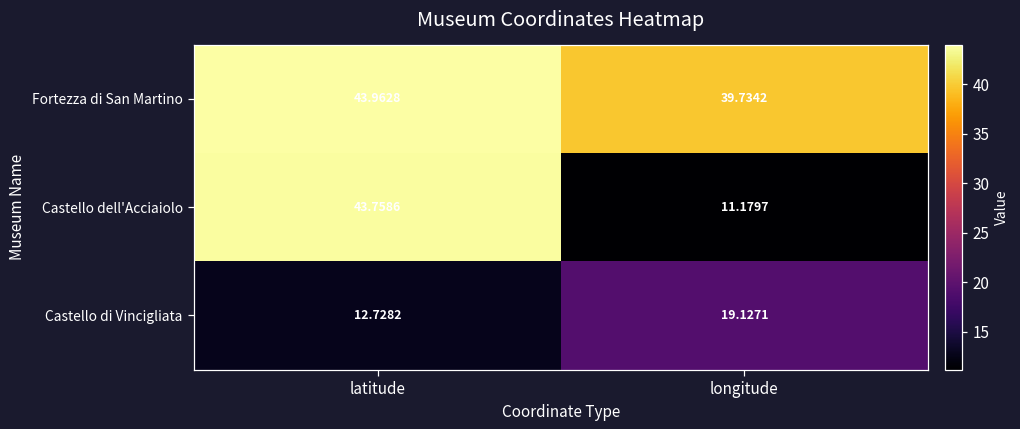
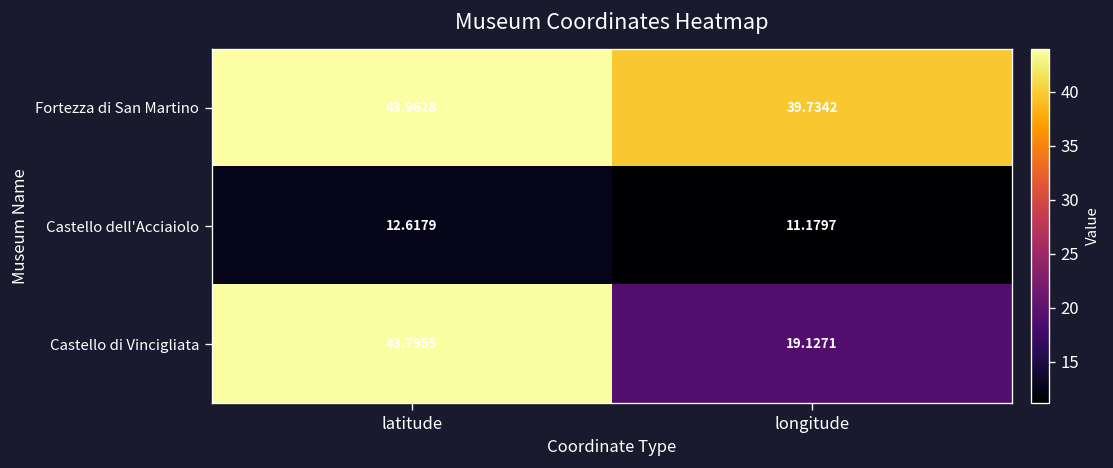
  {
    "Fortezza di San Martino": {
      "latitude": 43.9628,
      "longitude": 39.7342
    },
    "Castello dell'Acciaiolo": {
-     "latitude": 43.7586,
+     "latitude": 12.6179,
      "longitude": 11.1797
    },
    "Castello di Vincigliata": {
-     "latitude": 12.7282,
+     "latitude": 43.7955,
      "longitude": 19.1271
    }
  }
